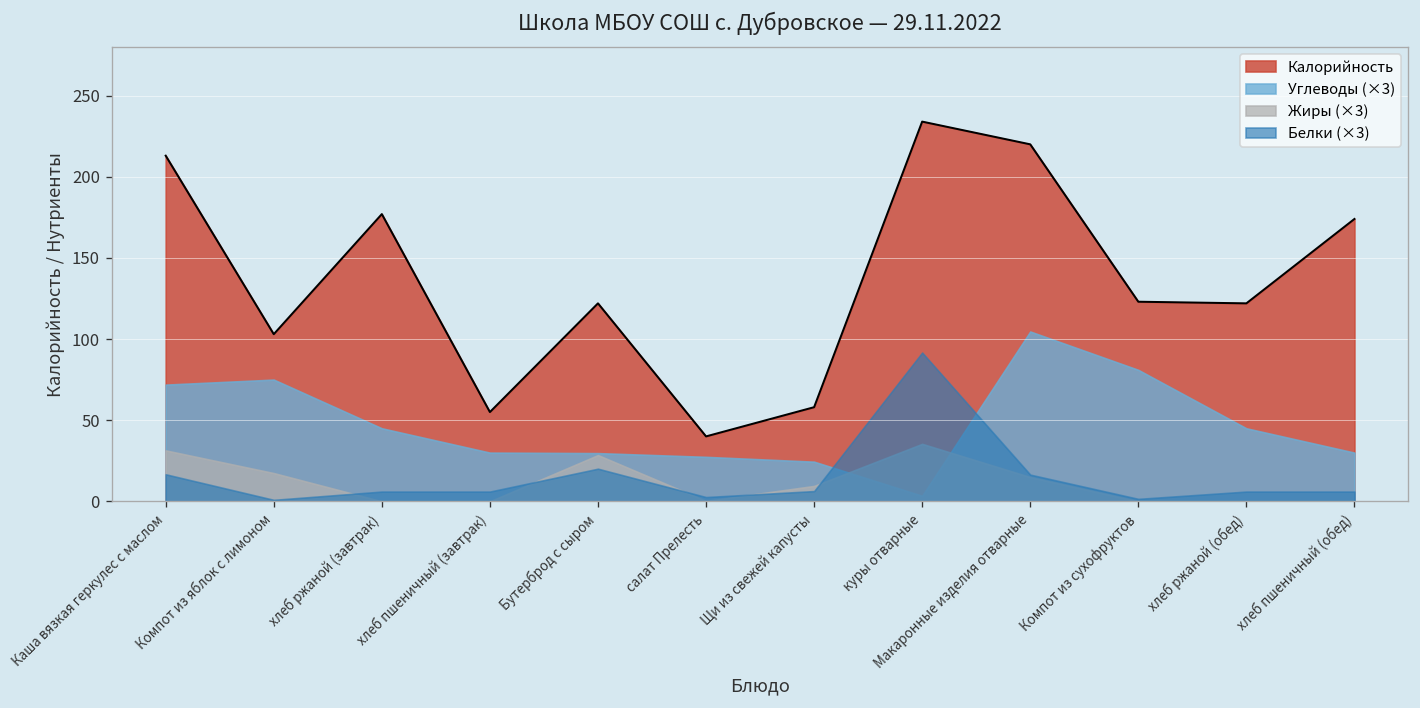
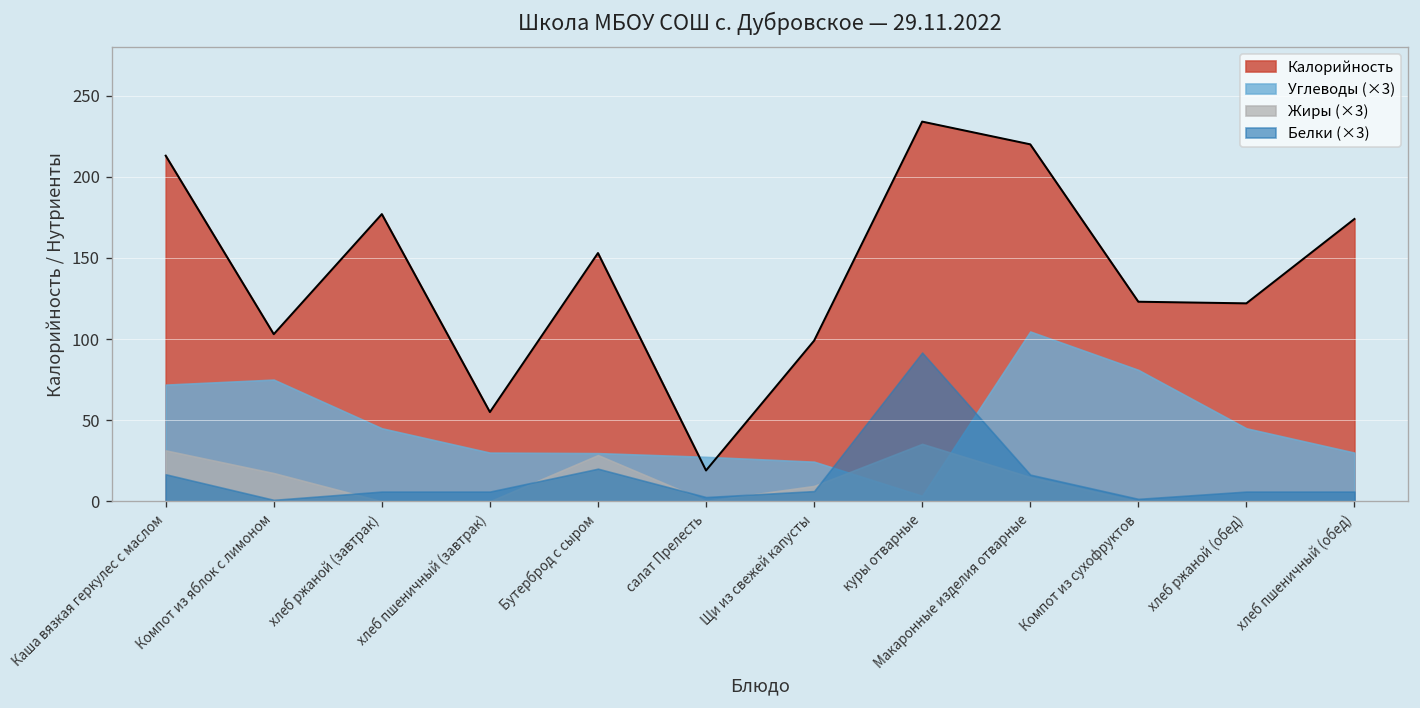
  {
    "Калорийность": {
      "Каша вязкая геркулес с маслом": 213,
      "Компот из яблок с лимоном": 103,
      "хлеб ржаной (завтрак)": 177,
      "хлеб пшеничный (завтрак)": 55,
-     "Бутерброд с сыром": 122,
-     "салат Прелесть": 40,
-     "Щи из свежей капусты": 58,
+     "Бутерброд с сыром": 153,
+     "салат Прелесть": 19,
+     "Щи из свежей капусты": 99,
      "куры отварные": 234,
      "Макаронные изделия отварные": 220,
      "Компот из сухофруктов": 123,
      "хлеб ржаной (обед)": 122,
      "хлеб пшеничный (обед)": 174
    },
    "Жиры (×3)": {
      "Каша вязкая геркулес с маслом": 31,
      "Компот из яблок с лимоном": 17,
      "хлеб ржаной (завтрак)": 0,
      "хлеб пшеничный (завтрак)": 0,
      "Щи из свежей капусты": 9,
      "куры отварные": 35,
      "хлеб ржаной (обед)": 0,
      "хлеб пшеничный (обед)": 0
    }
  }
